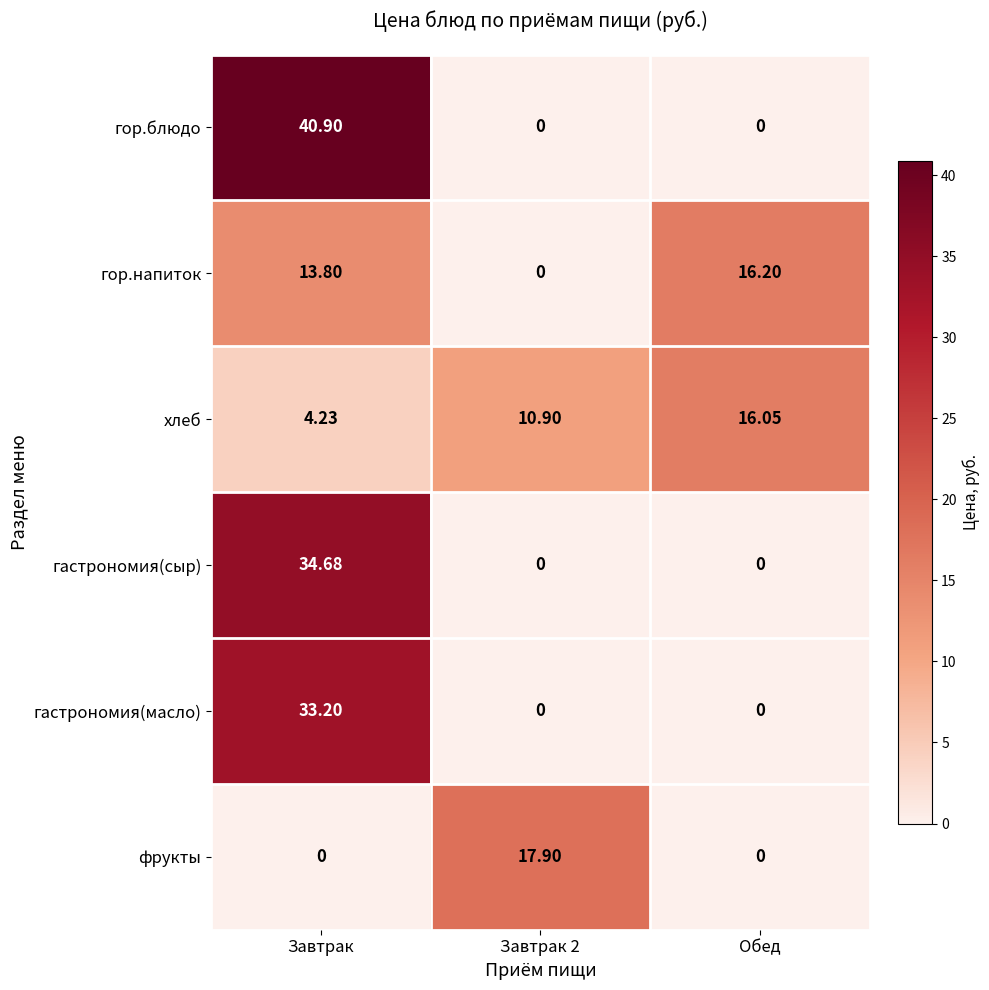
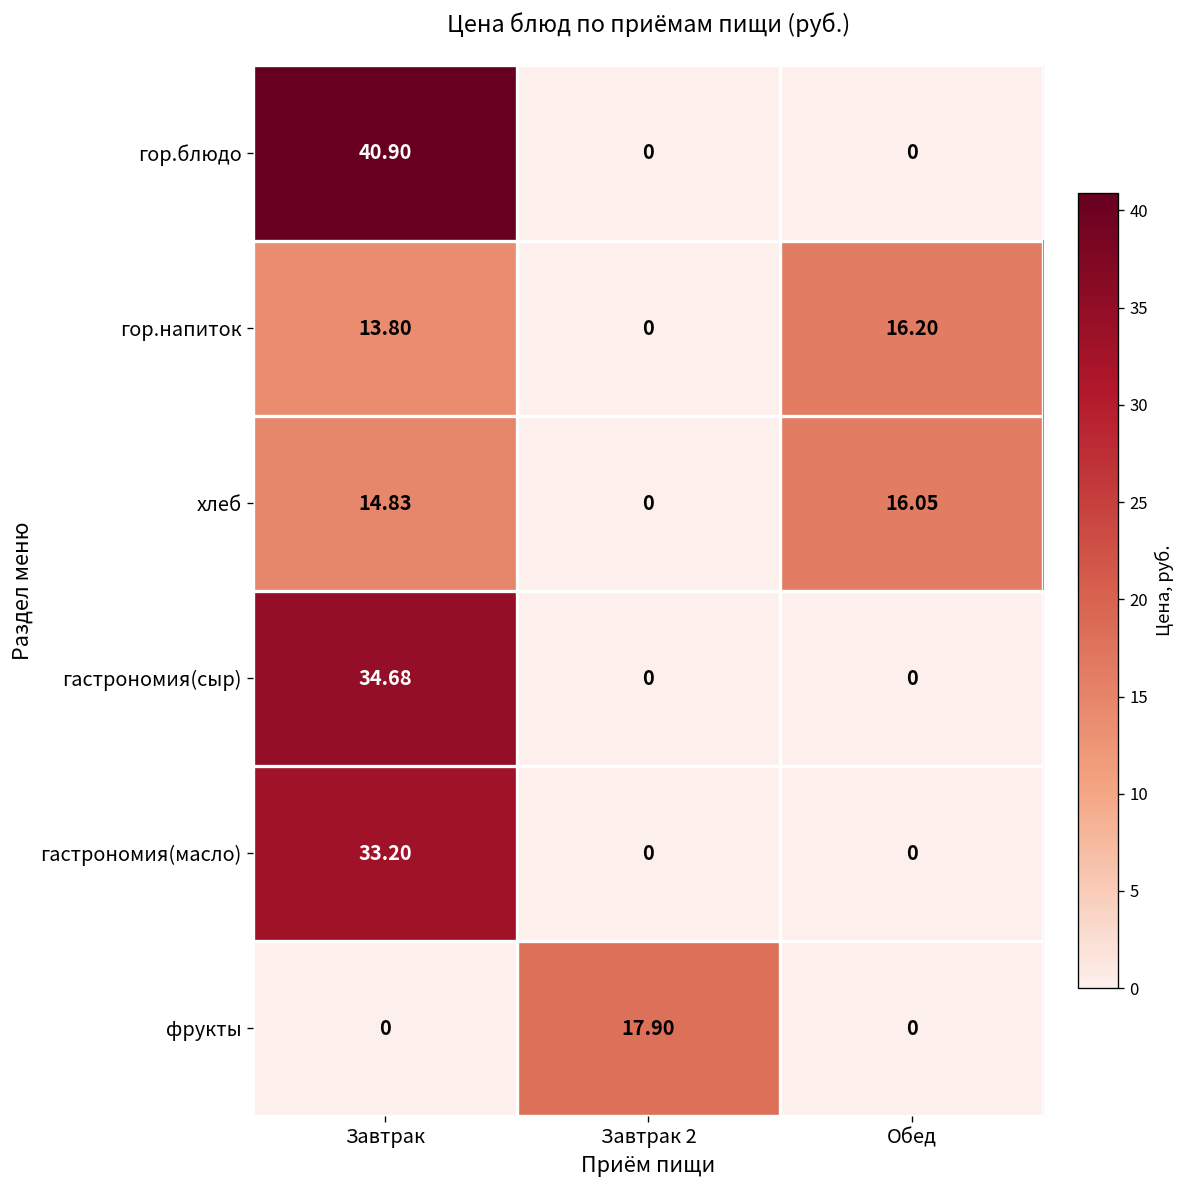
  {
    "гор.блюдо": {
      "Завтрак": 40.90,
      "Завтрак 2": 0,
      "Обед": 0
    },
    "гор.напиток": {
      "Завтрак": 13.80,
      "Завтрак 2": 0,
      "Обед": 16.20
    },
    "хлеб": {
-     "Завтрак": 4.23,
-     "Завтрак 2": 10.90,
+     "Завтрак": 14.83,
+     "Завтрак 2": 0,
      "Обед": 16.05
    },
    "гастрономия(сыр)": {
      "Завтрак": 34.68,
      "Завтрак 2": 0,
      "Обед": 0
    },
    "гастрономия(масло)": {
      "Завтрак": 33.20,
      "Завтрак 2": 0,
      "Обед": 0
    },
    "фрукты": {
      "Завтрак": 0,
      "Завтрак 2": 17.90,
      "Обед": 0
    }
  }
